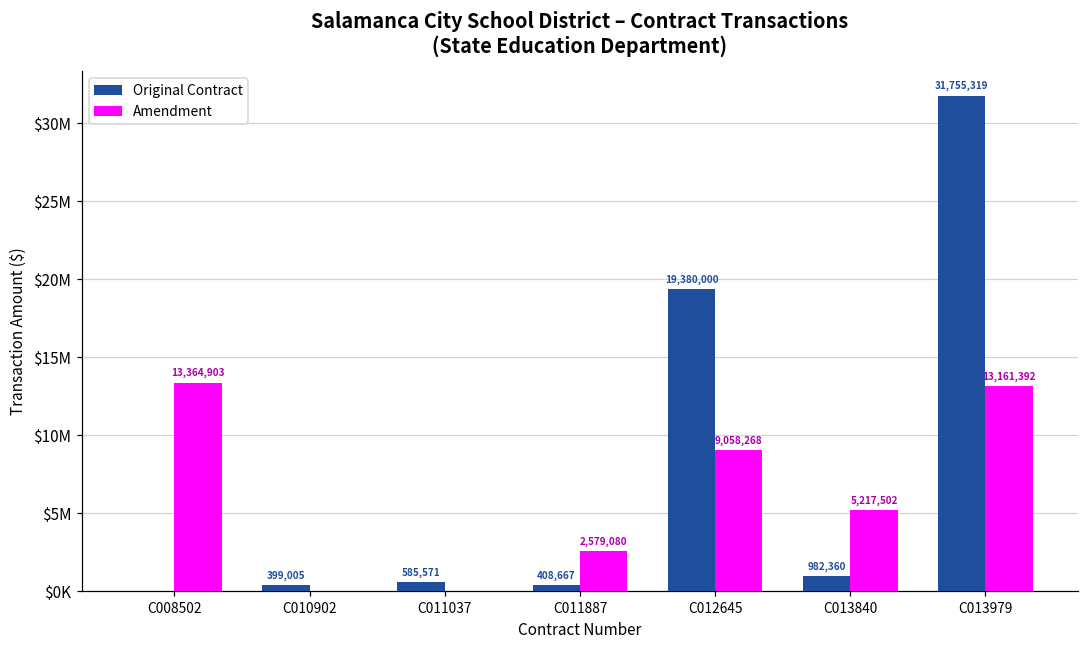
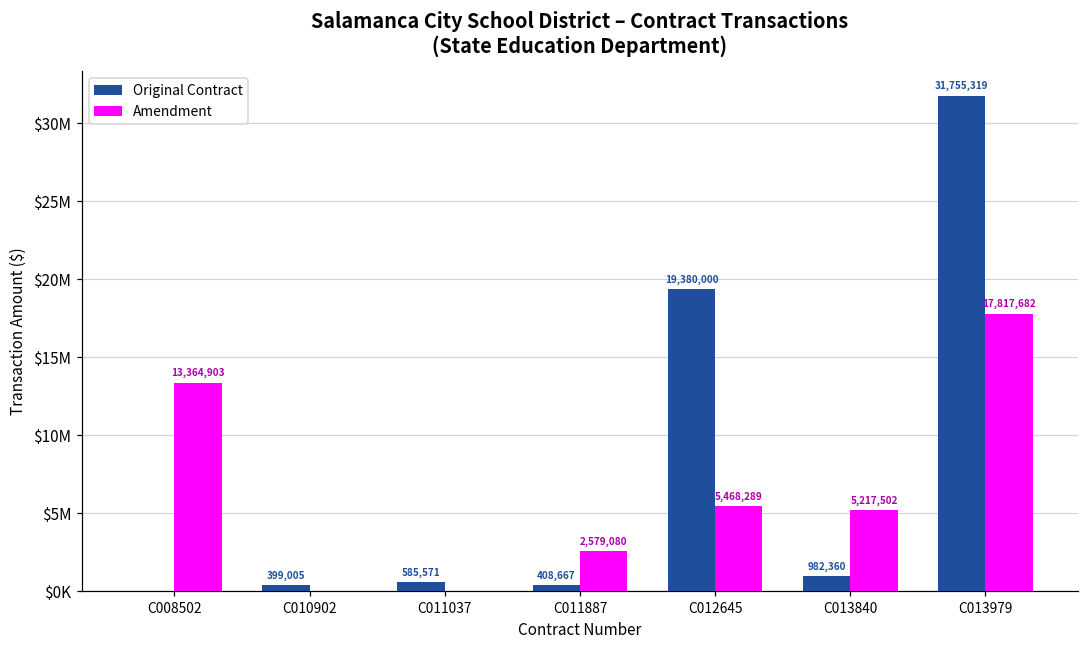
  {
    "Original Contract": {
      "C010902": "399,005",
      "C011037": "585,571",
      "C011887": "408,667",
      "C012645": "19,380,000",
      "C013840": "982,360",
      "C013979": "31,755,319"
    },
    "Amendment": {
      "C008502": "13,364,903",
      "C011887": "2,579,080",
-     "C012645": "9,058,268",
+     "C012645": "5,468,289",
      "C013840": "5,217,502",
-     "C013979": "13,161,392"
+     "C013979": "17,817,682"
    }
  }
